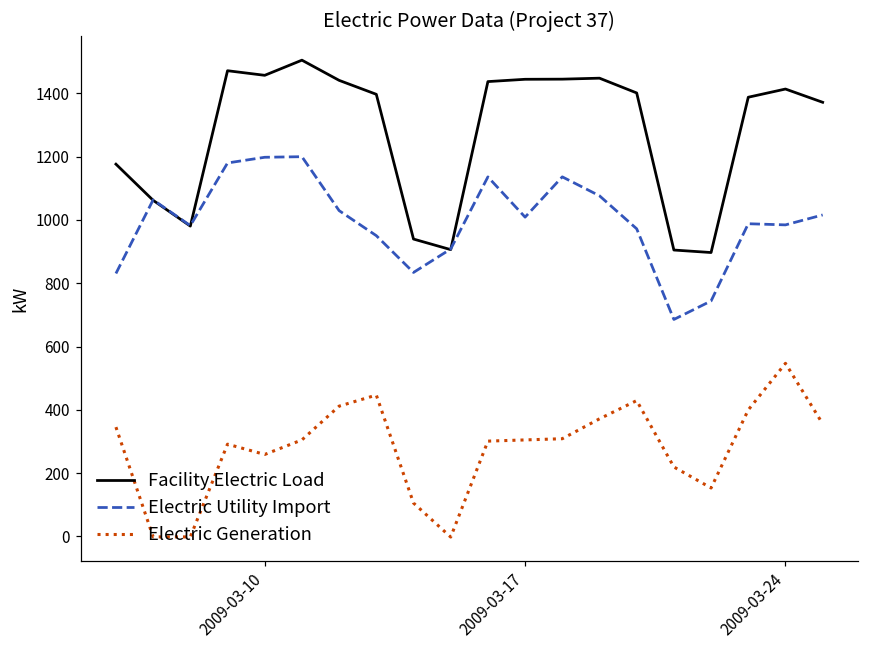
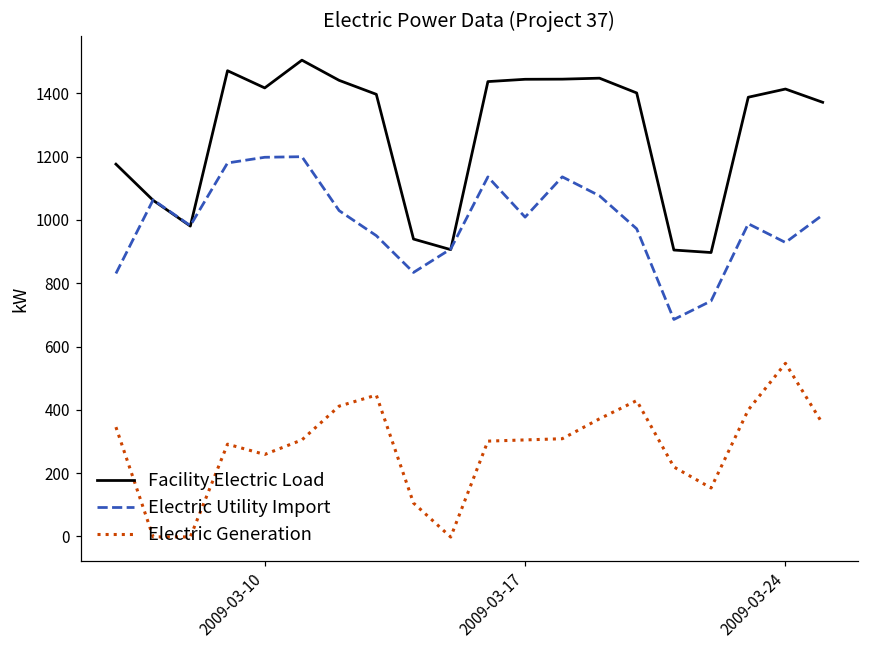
  {
    "Facility Electric Load": {
-     "2009-03-10": 1460,
+     "2009-03-10": 1420,
      "2009-03-17": 1440,
      "2009-03-24": 1410
    },
    "Electric Utility Import": {
      "2009-03-10": 1200,
      "2009-03-17": 1010,
-     "2009-03-24": 980
+     "2009-03-24": 930
    },
    "Electric Generation": {
      "2009-03-10": 260,
      "2009-03-17": 300,
      "2009-03-24": 550
    }
  }
